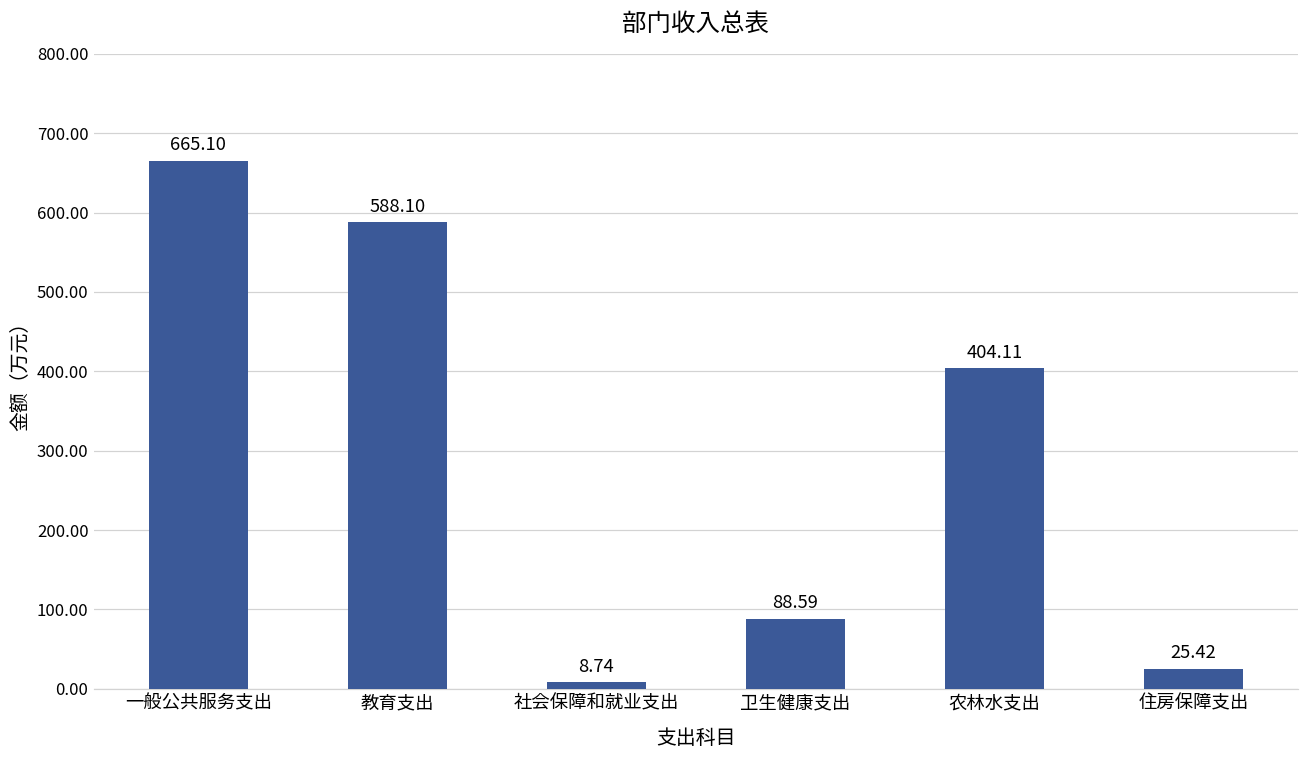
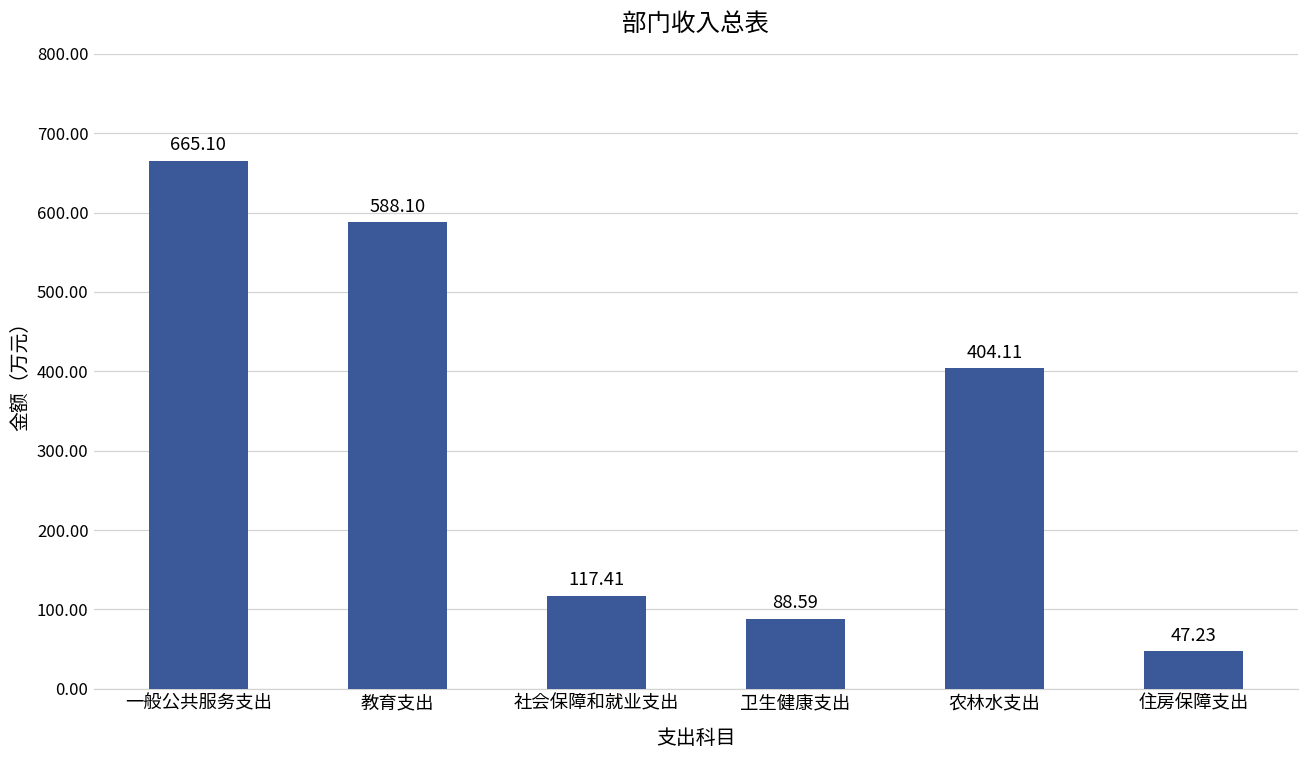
  {
    "一般公共服务支出": 665.10,
    "教育支出": 588.10,
-   "社会保障和就业支出": 8.74,
+   "社会保障和就业支出": 117.41,
    "卫生健康支出": 88.59,
    "农林水支出": 404.11,
-   "住房保障支出": 25.42
+   "住房保障支出": 47.23
  }
